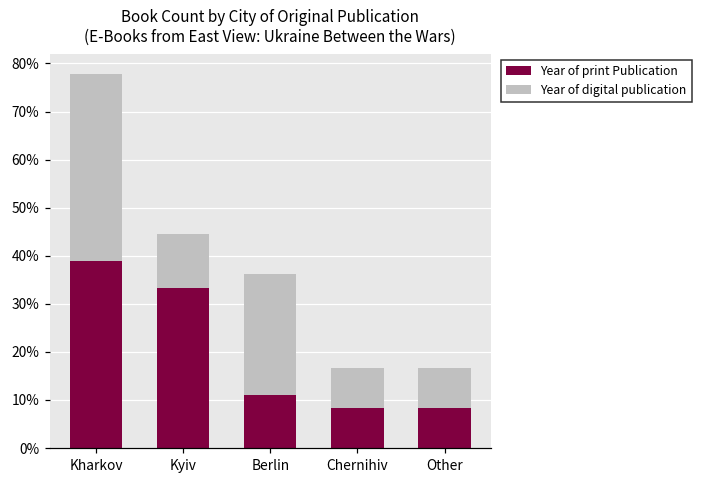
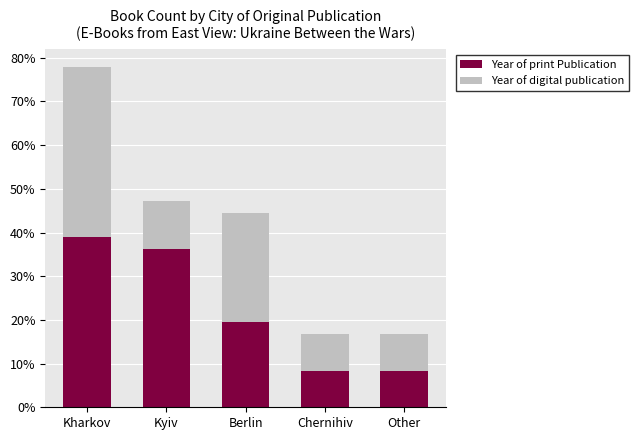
  {
    "Year of print Publication": {
      "Kharkov": "39%",
-     "Kyiv": "33%",
-     "Berlin": "11%",
+     "Kyiv": "36%",
+     "Berlin": "19%",
      "Chernihiv": "8%",
      "Other": "8%"
    },
    "Year of digital publication": {
      "Kharkov": "39%",
      "Kyiv": "11%",
      "Berlin": "25%",
      "Chernihiv": "8%",
      "Other": "8%"
    }
  }
